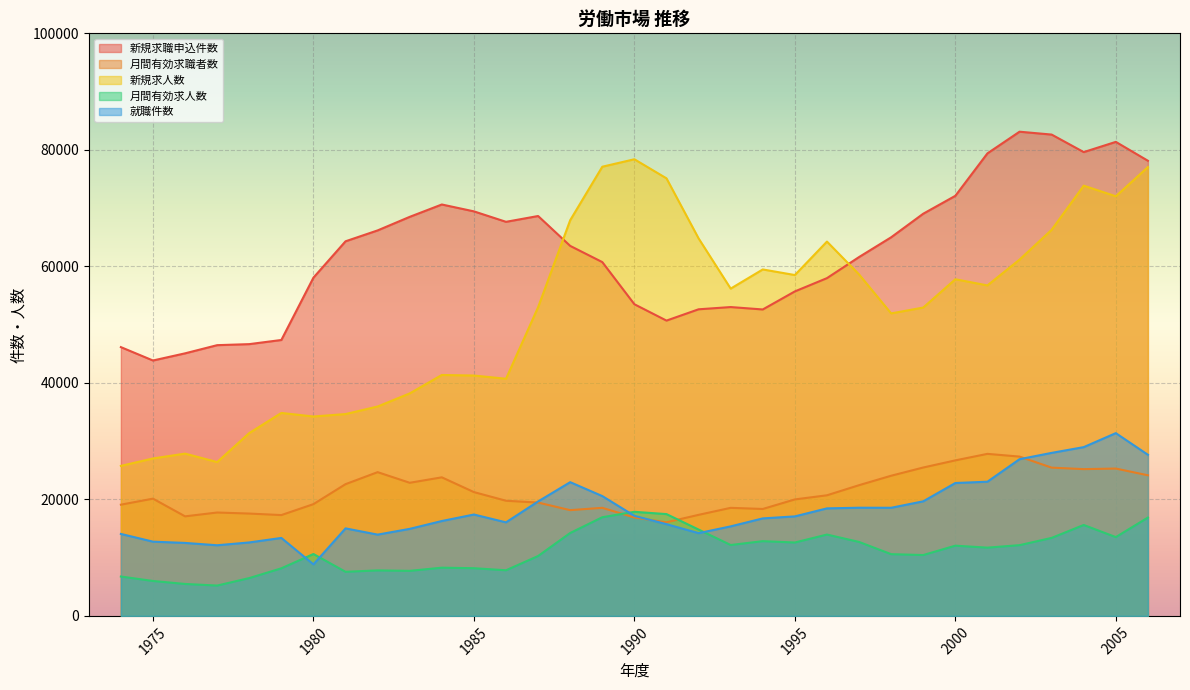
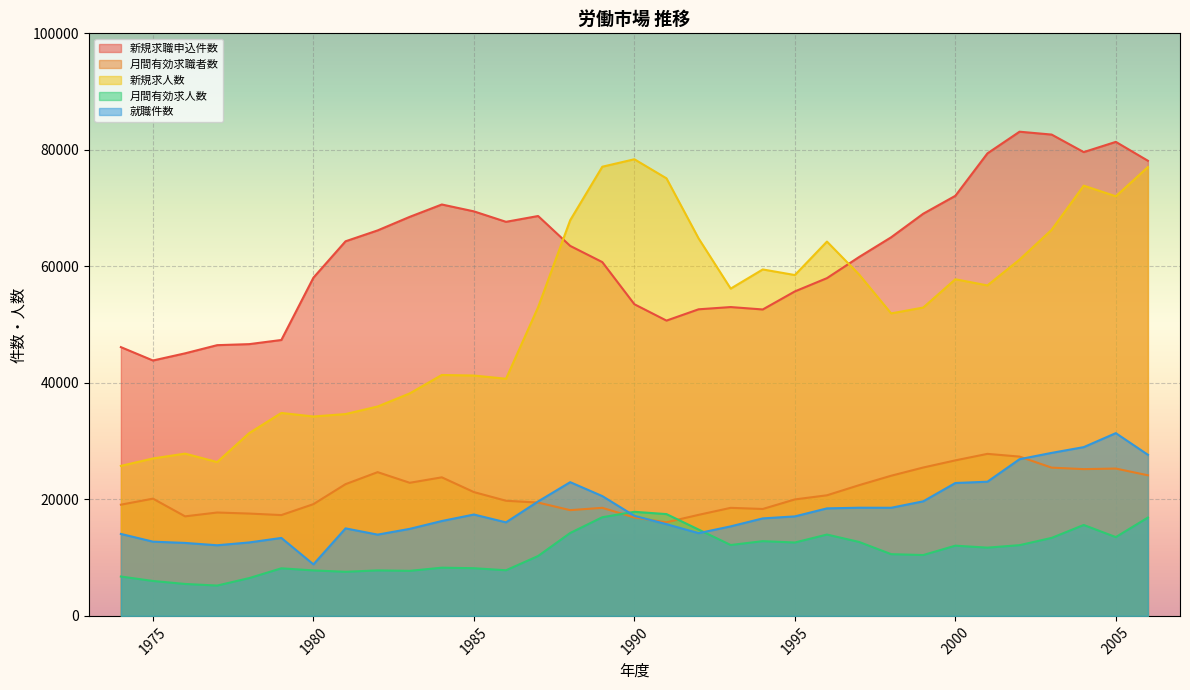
  {
    "月間有効求人数": {
      "1975": 6000,
-     "1980": 11000,
+     "1980": 8000,
      "1985": 8000,
      "1990": 18000,
      "1995": 13000,
      "2000": 12000,
      "2005": 14000
    },
    "就職件数": {
      "1975": 13000,
      "1980": 9000,
      "1985": 17000,
      "1995": 17000,
      "2000": 23000,
      "2005": 31000
    }
  }
